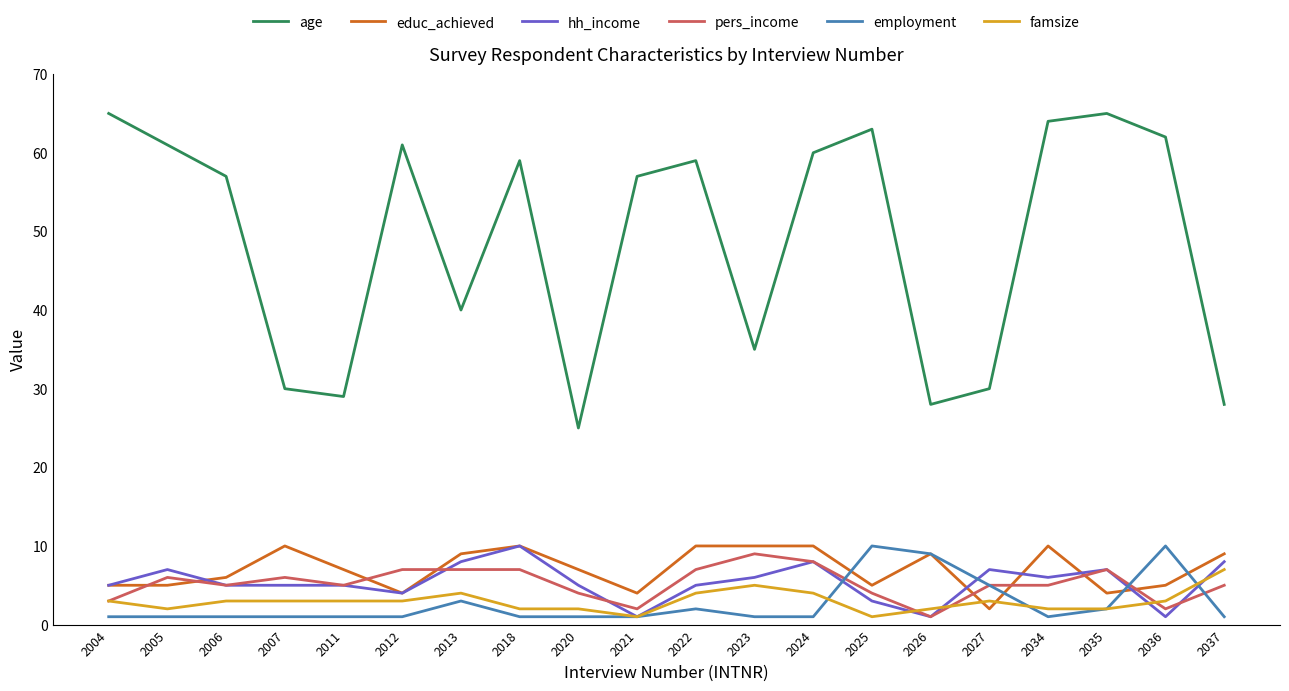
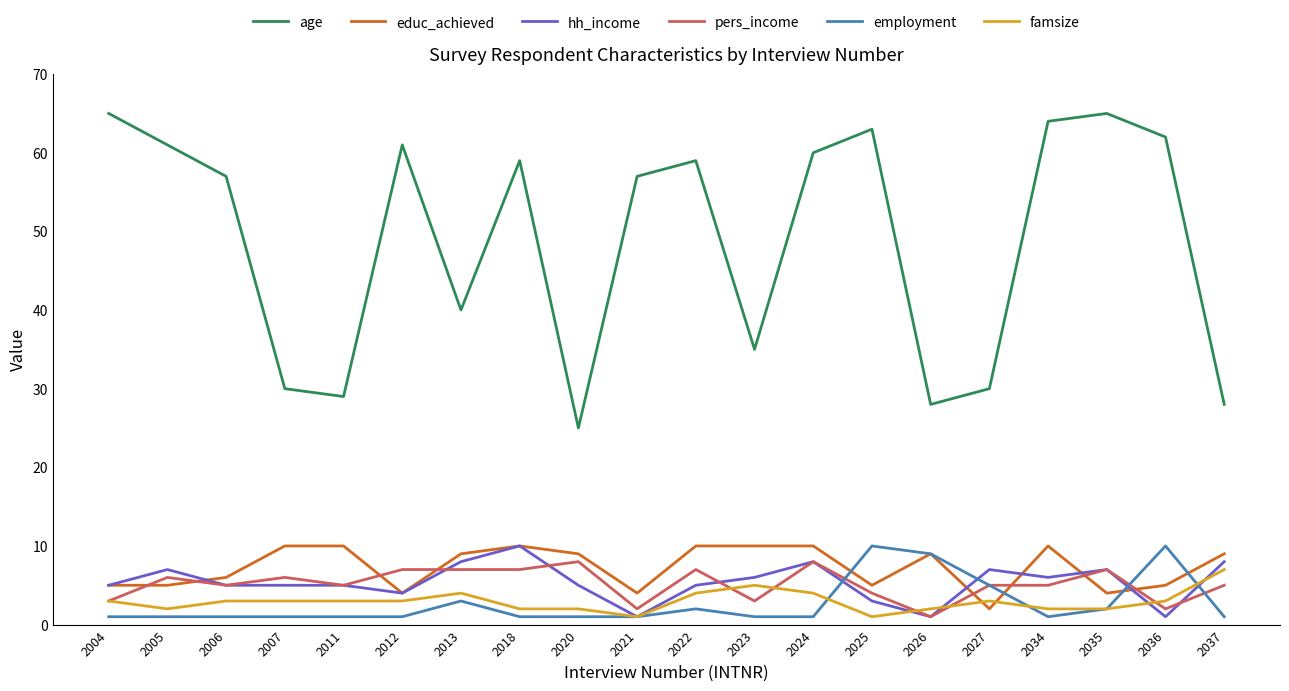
  {
    "age": {
      "2004": 65,
      "2005": 61,
      "2006": 57,
      "2007": 30,
      "2011": 29,
      "2012": 61,
      "2013": 40,
      "2018": 59,
      "2020": 25,
      "2021": 57,
      "2022": 59,
      "2023": 35,
      "2024": 60,
      "2025": 63,
      "2026": 28,
      "2027": 30,
      "2034": 64,
      "2035": 65,
      "2036": 62,
      "2037": 28
    },
    "educ_achieved": {
      "2005": 5,
      "2006": 6,
      "2007": 10,
-     "2011": 7,
+     "2011": 10,
      "2013": 9,
-     "2020": 7,
+     "2020": 9,
      "2021": 4,
      "2022": 10,
      "2023": 10,
      "2024": 10,
      "2025": 5,
      "2027": 2,
      "2034": 10,
      "2035": 4,
      "2036": 5,
      "2037": 9
    },
    "pers_income": {
      "2005": 6,
      "2007": 6,
      "2012": 7,
      "2013": 7,
      "2018": 7,
-     "2020": 4,
+     "2020": 8,
      "2021": 2,
      "2022": 7,
-     "2023": 9,
+     "2023": 3,
      "2025": 4,
      "2034": 5,
      "2036": 2,
      "2037": 5
    },
    "famsize": {
      "2005": 2,
      "2006": 3,
      "2007": 3,
      "2011": 3,
      "2012": 3,
      "2013": 4,
      "2018": 2,
      "2020": 2,
      "2022": 4,
      "2023": 5,
      "2024": 4,
      "2025": 1,
      "2026": 2,
      "2027": 3,
      "2034": 2,
      "2036": 3,
      "2037": 7
    }
  }
